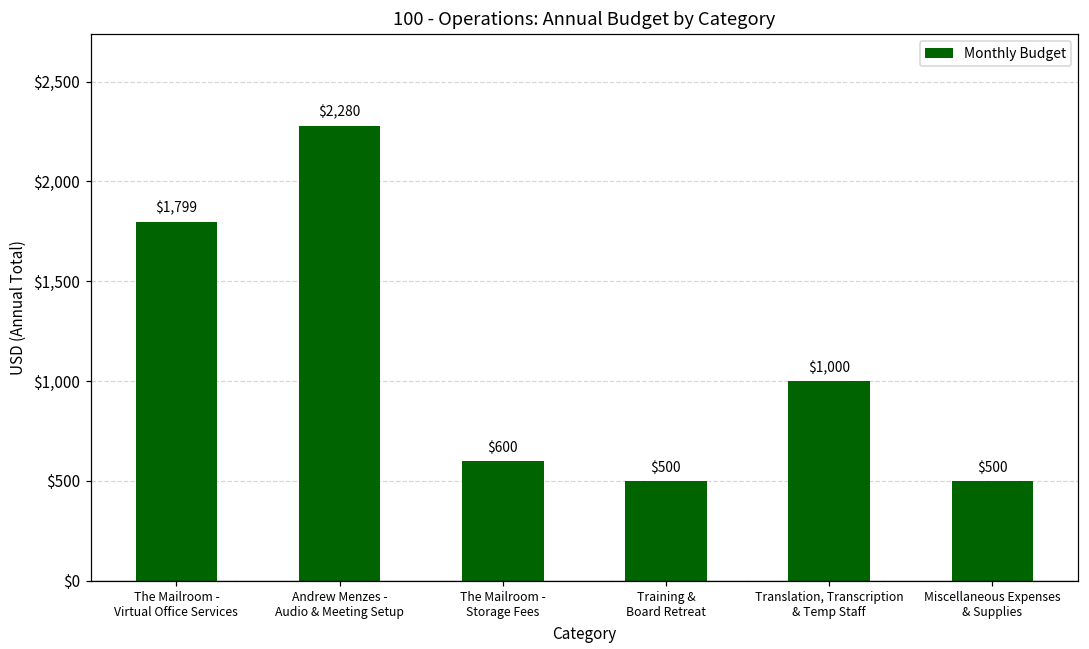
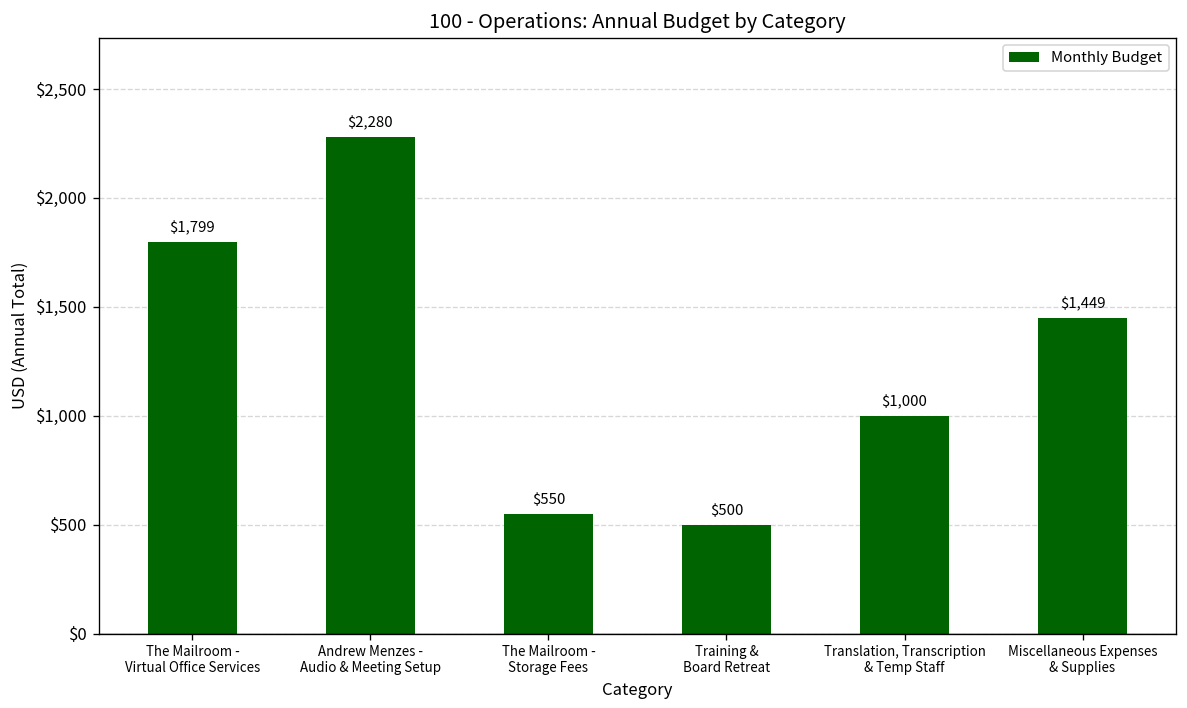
  {
    "The Mailroom - Virtual Office Services": "$1,799",
    "Andrew Menzes - Audio & Meeting Setup": "$2,280",
-   "The Mailroom - Storage Fees": "$600",
+   "The Mailroom - Storage Fees": "$550",
    "Training & Board Retreat": "$500",
    "Translation, Transcription & Temp Staff": "$1,000",
-   "Miscellaneous Expenses & Supplies": "$500"
+   "Miscellaneous Expenses & Supplies": "$1,449"
  }
